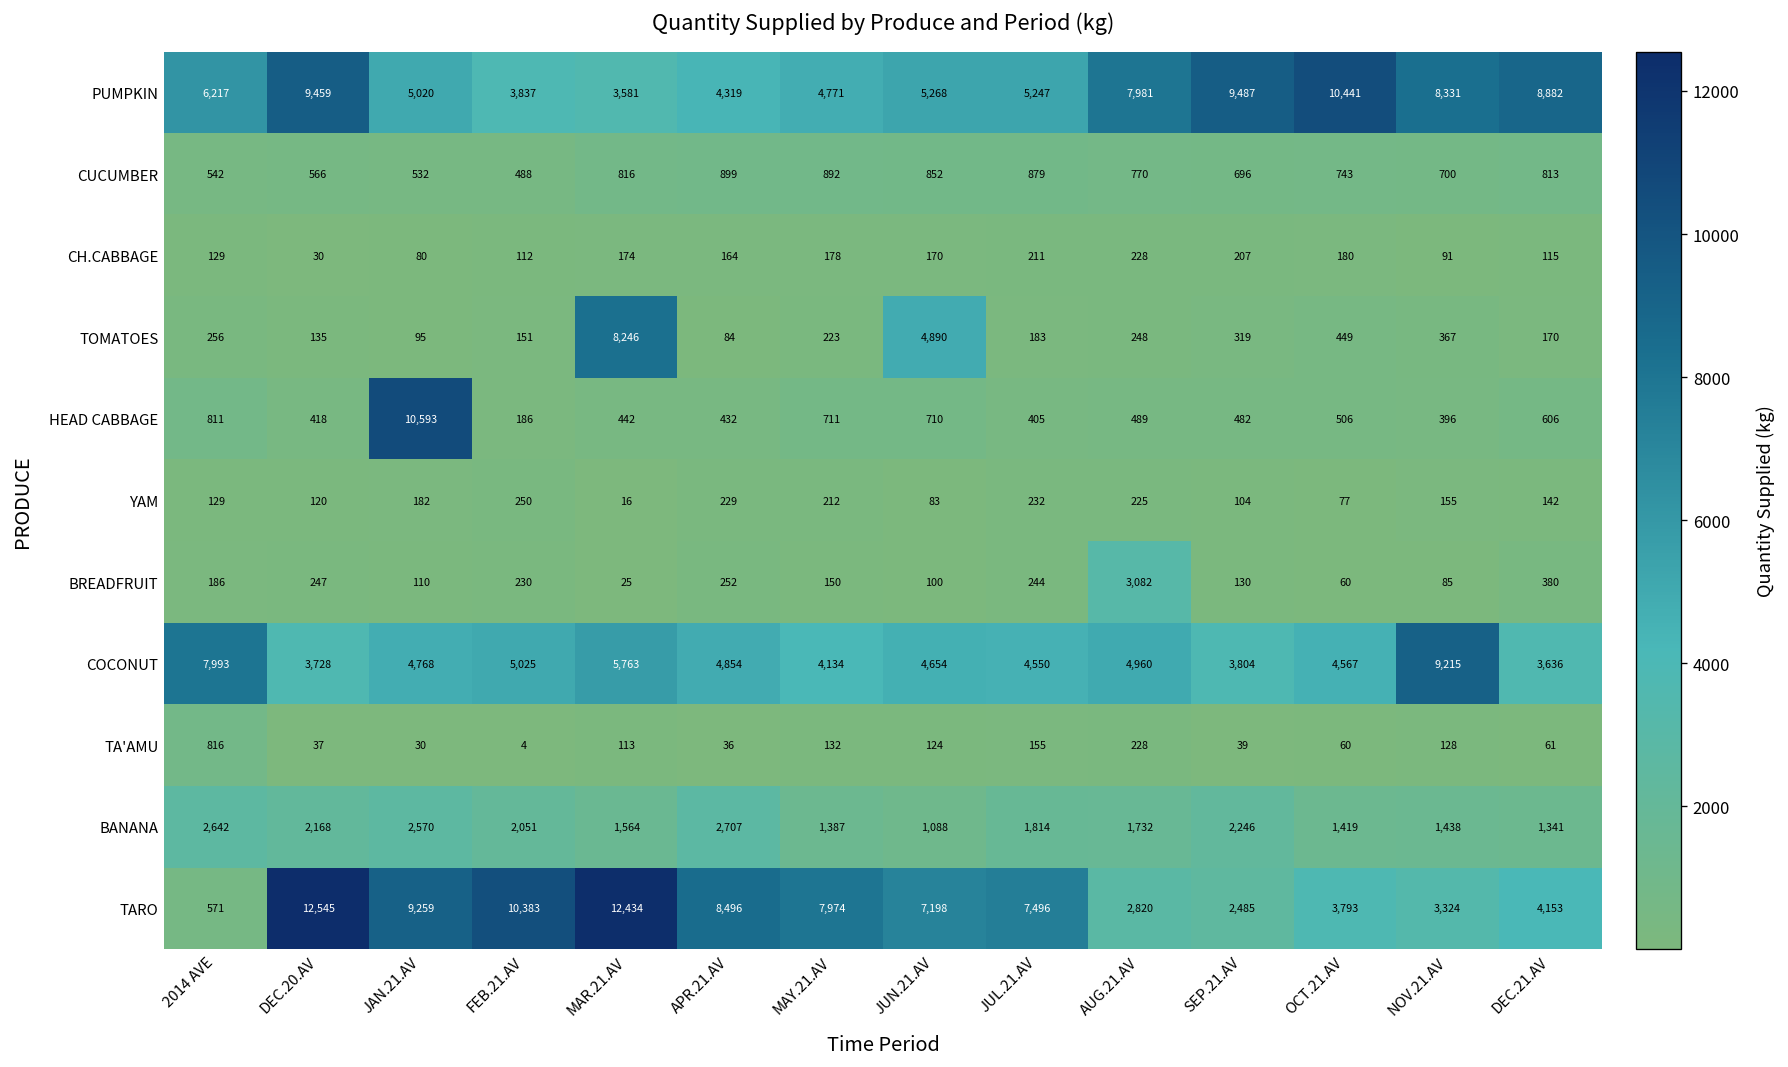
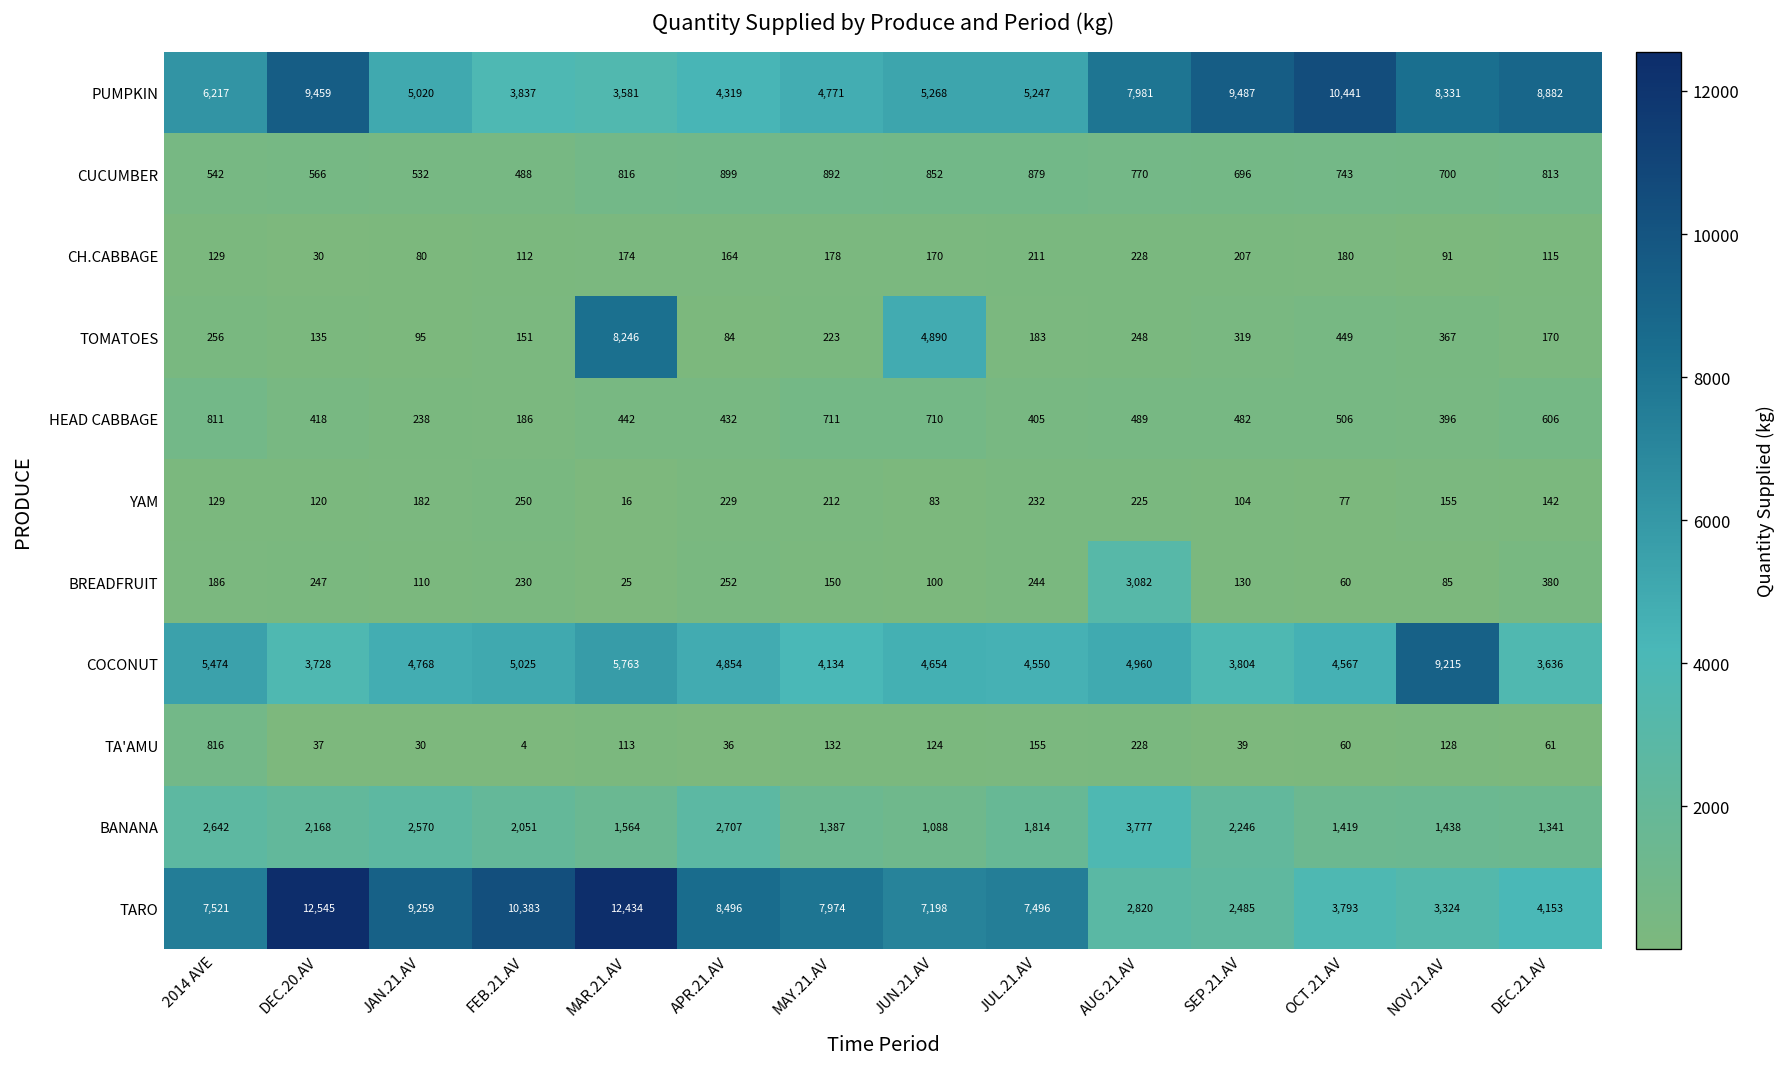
  {
    "PUMPKIN": {
      "2014 AVE": "6,217",
      "DEC.20.AV": "9,459",
      "JAN.21.AV": "5,020",
      "FEB.21.AV": "3,837",
      "MAR.21.AV": "3,581",
      "APR.21.AV": "4,319",
      "MAY.21.AV": "4,771",
      "JUN.21.AV": "5,268",
      "JUL.21.AV": "5,247",
      "AUG.21.AV": "7,981",
      "SEP.21.AV": "9,487",
      "OCT.21.AV": "10,441",
      "NOV.21.AV": "8,331",
      "DEC.21.AV": "8,882"
    },
    "CUCUMBER": {
      "2014 AVE": "542",
      "DEC.20.AV": "566",
      "JAN.21.AV": "532",
      "FEB.21.AV": "488",
      "MAR.21.AV": "816",
      "APR.21.AV": "899",
      "MAY.21.AV": "892",
      "JUN.21.AV": "852",
      "JUL.21.AV": "879",
      "AUG.21.AV": "770",
      "SEP.21.AV": "696",
      "OCT.21.AV": "743",
      "NOV.21.AV": "700",
      "DEC.21.AV": "813"
    },
    "CH.CABBAGE": {
      "2014 AVE": "129",
      "DEC.20.AV": "30",
      "JAN.21.AV": "80",
      "FEB.21.AV": "112",
      "MAR.21.AV": "174",
      "APR.21.AV": "164",
      "MAY.21.AV": "178",
      "JUN.21.AV": "170",
      "JUL.21.AV": "211",
      "AUG.21.AV": "228",
      "SEP.21.AV": "207",
      "OCT.21.AV": "180",
      "NOV.21.AV": "91",
      "DEC.21.AV": "115"
    },
    "TOMATOES": {
      "2014 AVE": "256",
      "DEC.20.AV": "135",
      "JAN.21.AV": "95",
      "FEB.21.AV": "151",
      "MAR.21.AV": "8,246",
      "APR.21.AV": "84",
      "MAY.21.AV": "223",
      "JUN.21.AV": "4,890",
      "JUL.21.AV": "183",
      "AUG.21.AV": "248",
      "SEP.21.AV": "319",
      "OCT.21.AV": "449",
      "NOV.21.AV": "367",
      "DEC.21.AV": "170"
    },
    "HEAD CABBAGE": {
      "2014 AVE": "811",
      "DEC.20.AV": "418",
-     "JAN.21.AV": "10,593",
+     "JAN.21.AV": "238",
      "FEB.21.AV": "186",
      "MAR.21.AV": "442",
      "APR.21.AV": "432",
      "MAY.21.AV": "711",
      "JUN.21.AV": "710",
      "JUL.21.AV": "405",
      "AUG.21.AV": "489",
      "SEP.21.AV": "482",
      "OCT.21.AV": "506",
      "NOV.21.AV": "396",
      "DEC.21.AV": "606"
    },
    "YAM": {
      "2014 AVE": "129",
      "DEC.20.AV": "120",
      "JAN.21.AV": "182",
      "FEB.21.AV": "250",
      "MAR.21.AV": "16",
      "APR.21.AV": "229",
      "MAY.21.AV": "212",
      "JUN.21.AV": "83",
      "JUL.21.AV": "232",
      "AUG.21.AV": "225",
      "SEP.21.AV": "104",
      "OCT.21.AV": "77",
      "NOV.21.AV": "155",
      "DEC.21.AV": "142"
    },
    "BREADFRUIT": {
      "2014 AVE": "186",
      "DEC.20.AV": "247",
      "JAN.21.AV": "110",
      "FEB.21.AV": "230",
      "MAR.21.AV": "25",
      "APR.21.AV": "252",
      "MAY.21.AV": "150",
      "JUN.21.AV": "100",
      "JUL.21.AV": "244",
      "AUG.21.AV": "3,082",
      "SEP.21.AV": "130",
      "OCT.21.AV": "60",
      "NOV.21.AV": "85",
      "DEC.21.AV": "380"
    },
    "COCONUT": {
-     "2014 AVE": "7,993",
+     "2014 AVE": "5,474",
      "DEC.20.AV": "3,728",
      "JAN.21.AV": "4,768",
      "FEB.21.AV": "5,025",
      "MAR.21.AV": "5,763",
      "APR.21.AV": "4,854",
      "MAY.21.AV": "4,134",
      "JUN.21.AV": "4,654",
      "JUL.21.AV": "4,550",
      "AUG.21.AV": "4,960",
      "SEP.21.AV": "3,804",
      "OCT.21.AV": "4,567",
      "NOV.21.AV": "9,215",
      "DEC.21.AV": "3,636"
    },
    "TA'AMU": {
      "2014 AVE": "816",
      "DEC.20.AV": "37",
      "JAN.21.AV": "30",
      "FEB.21.AV": "4",
      "MAR.21.AV": "113",
      "APR.21.AV": "36",
      "MAY.21.AV": "132",
      "JUN.21.AV": "124",
      "JUL.21.AV": "155",
      "AUG.21.AV": "228",
      "SEP.21.AV": "39",
      "OCT.21.AV": "60",
      "NOV.21.AV": "128",
      "DEC.21.AV": "61"
    },
    "BANANA": {
      "2014 AVE": "2,642",
      "DEC.20.AV": "2,168",
      "JAN.21.AV": "2,570",
      "FEB.21.AV": "2,051",
      "MAR.21.AV": "1,564",
      "APR.21.AV": "2,707",
      "MAY.21.AV": "1,387",
      "JUN.21.AV": "1,088",
      "JUL.21.AV": "1,814",
-     "AUG.21.AV": "1,732",
+     "AUG.21.AV": "3,777",
      "SEP.21.AV": "2,246",
      "OCT.21.AV": "1,419",
      "NOV.21.AV": "1,438",
      "DEC.21.AV": "1,341"
    },
    "TARO": {
-     "2014 AVE": "571",
+     "2014 AVE": "7,521",
      "DEC.20.AV": "12,545",
      "JAN.21.AV": "9,259",
      "FEB.21.AV": "10,383",
      "MAR.21.AV": "12,434",
      "APR.21.AV": "8,496",
      "MAY.21.AV": "7,974",
      "JUN.21.AV": "7,198",
      "JUL.21.AV": "7,496",
      "AUG.21.AV": "2,820",
      "SEP.21.AV": "2,485",
      "OCT.21.AV": "3,793",
      "NOV.21.AV": "3,324",
      "DEC.21.AV": "4,153"
    }
  }
